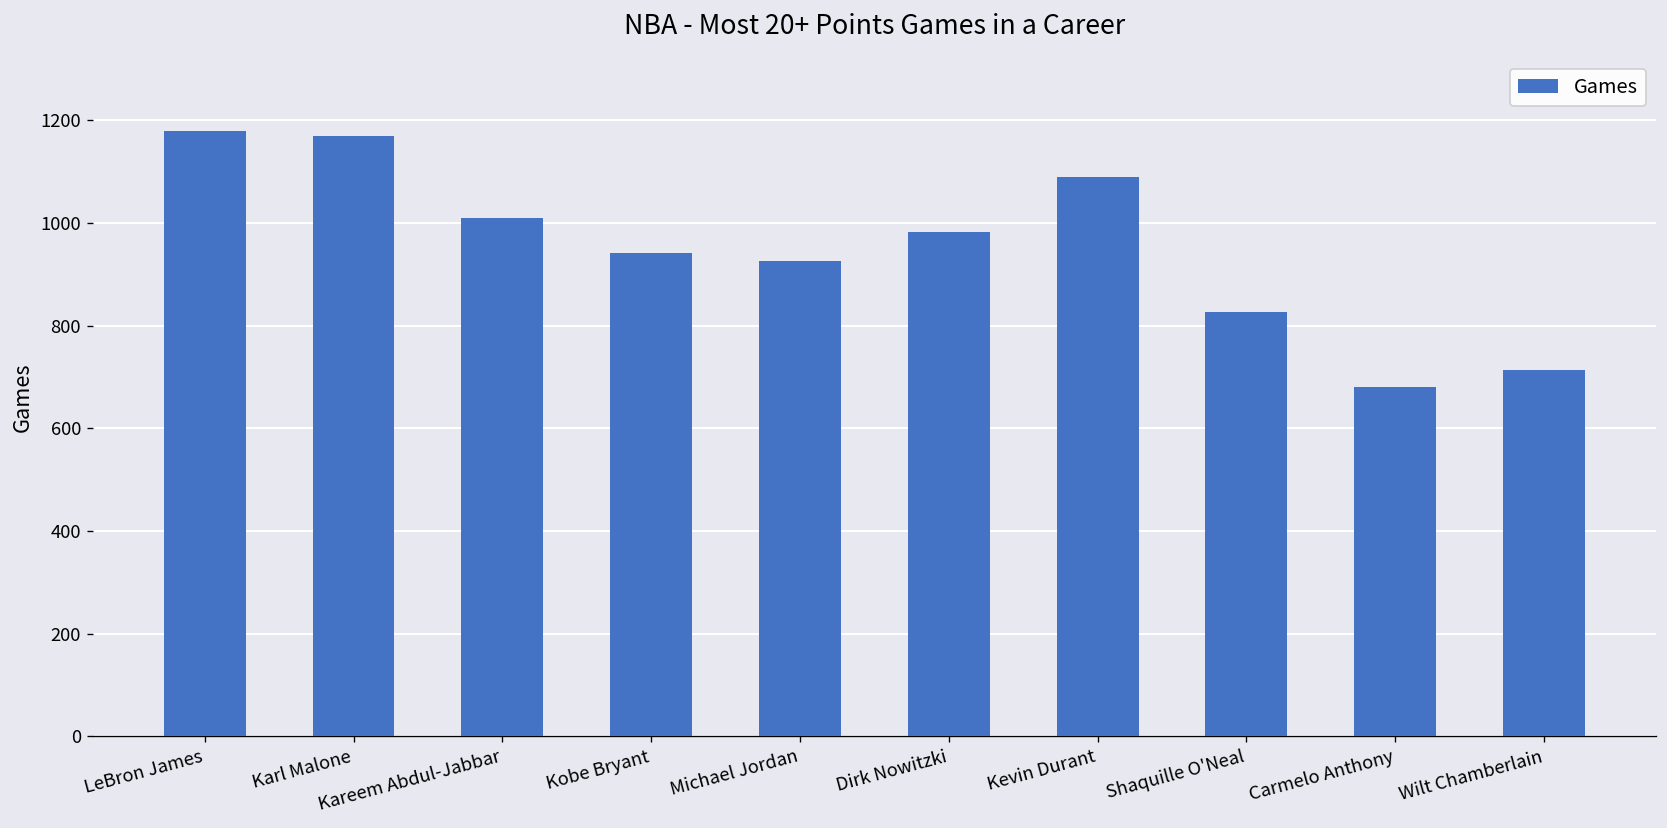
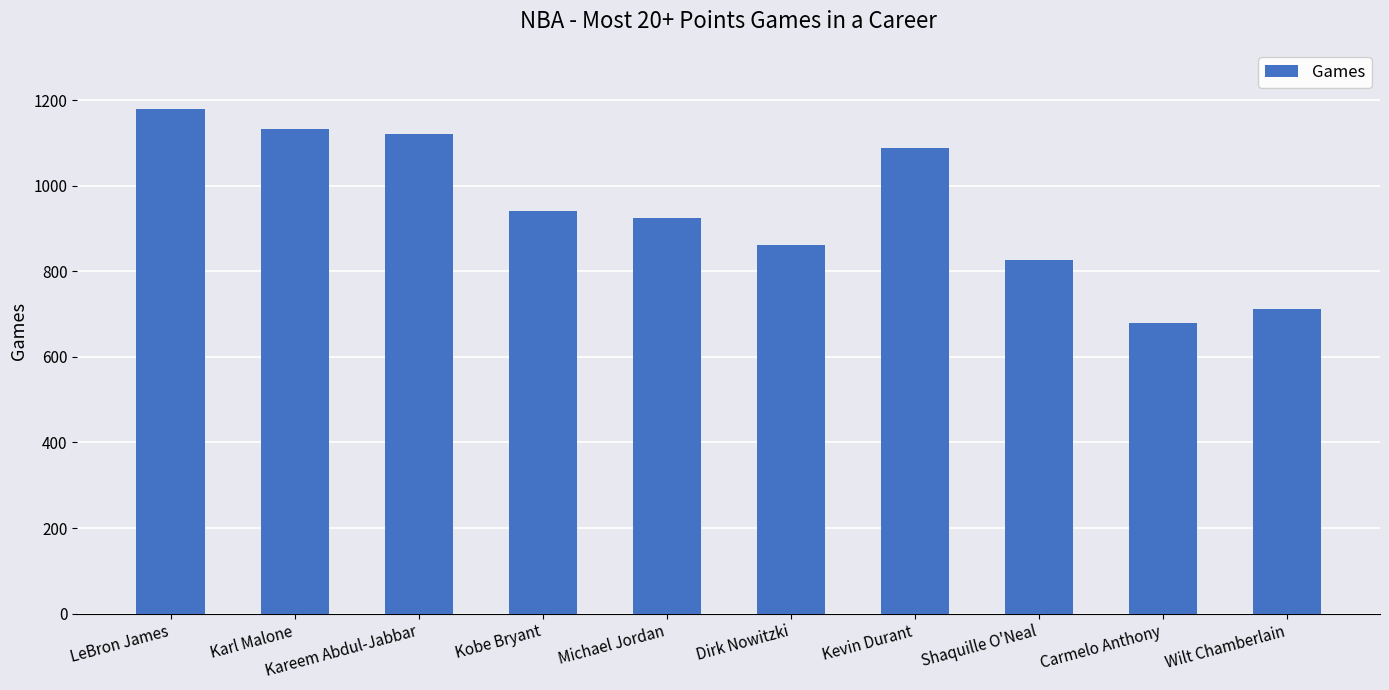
  {
    "LeBron James": 1180,
-   "Karl Malone": 1170,
-   "Kareem Abdul-Jabbar": 1010,
+   "Karl Malone": 1130,
+   "Kareem Abdul-Jabbar": 1120,
    "Kobe Bryant": 940,
    "Michael Jordan": 930,
-   "Dirk Nowitzki": 980,
+   "Dirk Nowitzki": 860,
    "Kevin Durant": 1090,
    "Shaquille O'Neal": 830,
    "Carmelo Anthony": 680,
    "Wilt Chamberlain": 710
  }
